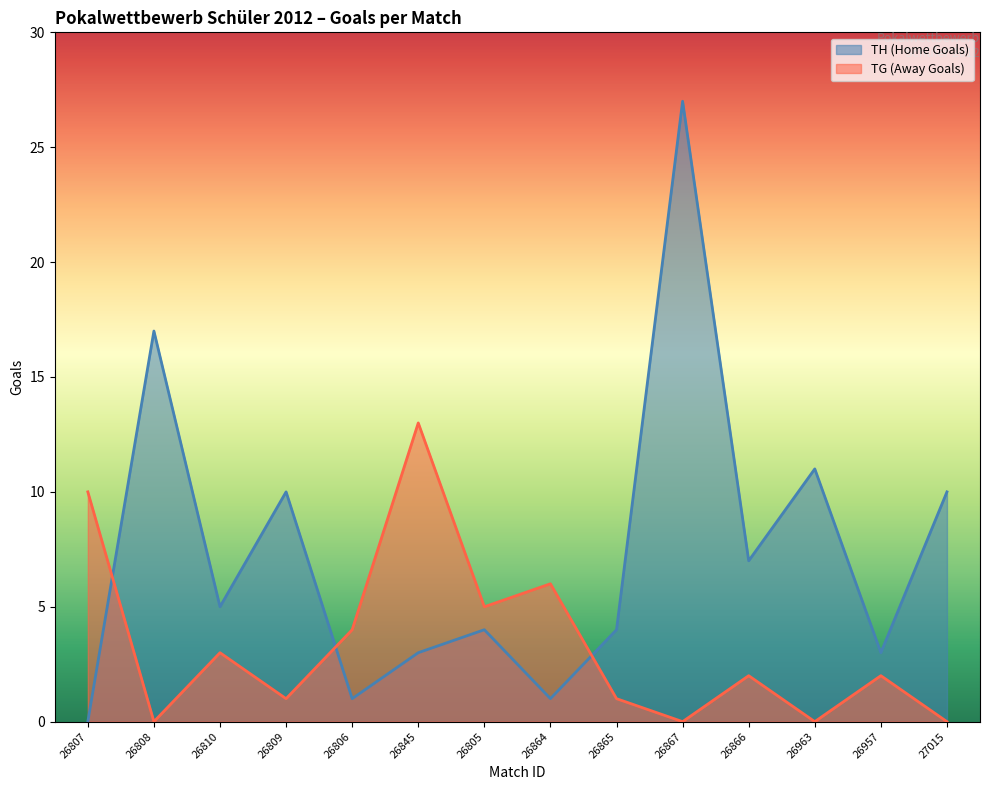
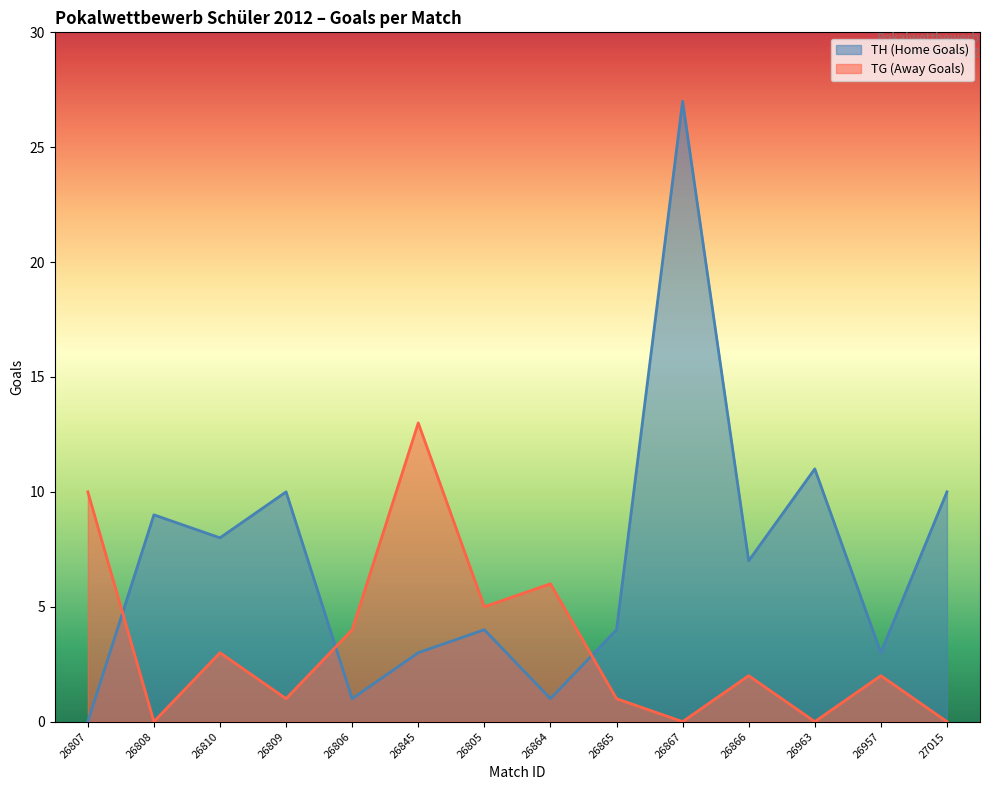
  {
    "TH (Home Goals)": {
      "26807": 0,
-     "26808": 17,
-     "26810": 5,
+     "26808": 9,
+     "26810": 8,
      "26809": 10,
      "26806": 1,
      "26845": 3,
      "26805": 4,
      "26864": 1,
      "26865": 4,
      "26867": 27,
      "26866": 7,
      "26963": 11,
      "26957": 3,
      "27015": 10
    },
    "TG (Away Goals)": {
      "26807": 10,
      "26808": 0,
      "26810": 3,
      "26809": 1,
      "26806": 4,
      "26845": 13,
      "26805": 5,
      "26864": 6,
      "26865": 1,
      "26867": 0,
      "26866": 2,
      "26963": 0,
      "26957": 2,
      "27015": 0
    }
  }
